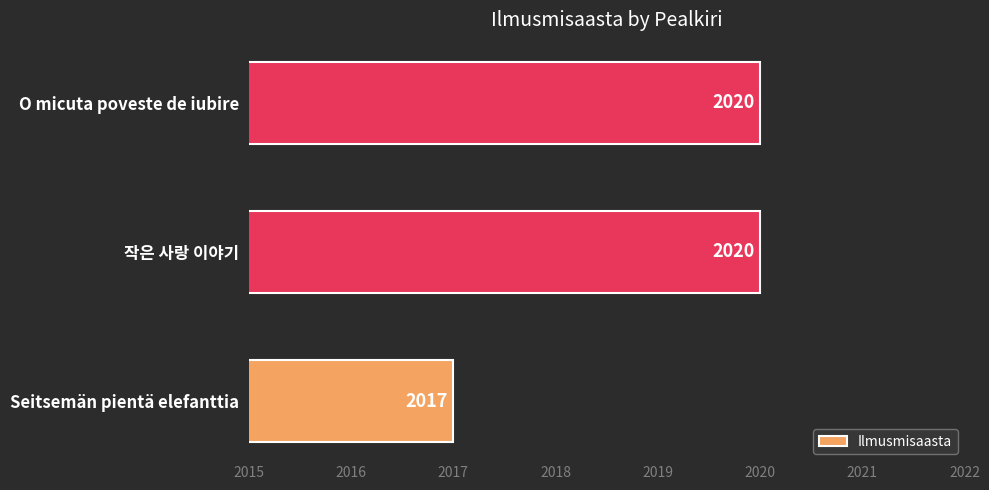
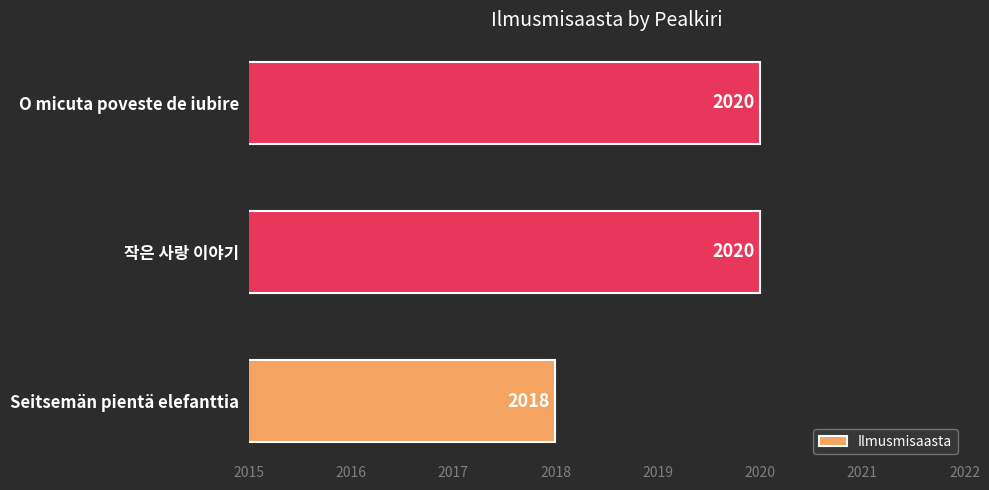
  {
    "O micuta poveste de iubire": 2020,
    "작은 사랑 이야기": 2020,
-   "Seitsemän pientä elefanttia": 2017
+   "Seitsemän pientä elefanttia": 2018
  }
